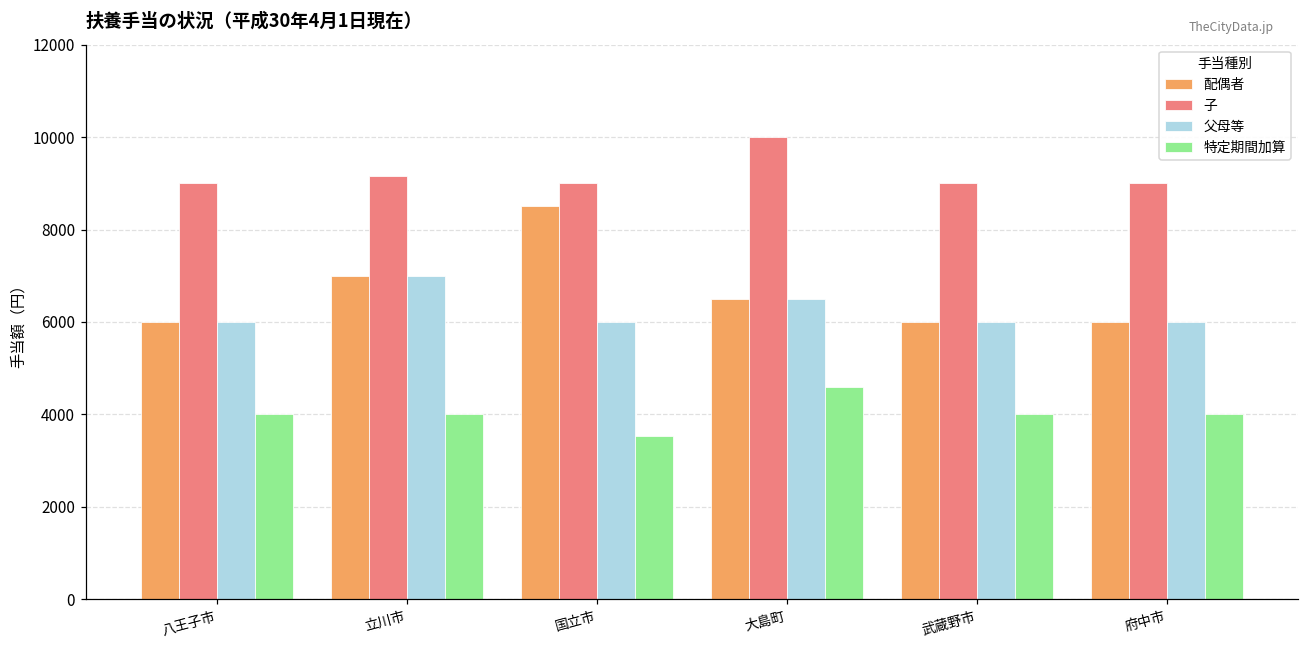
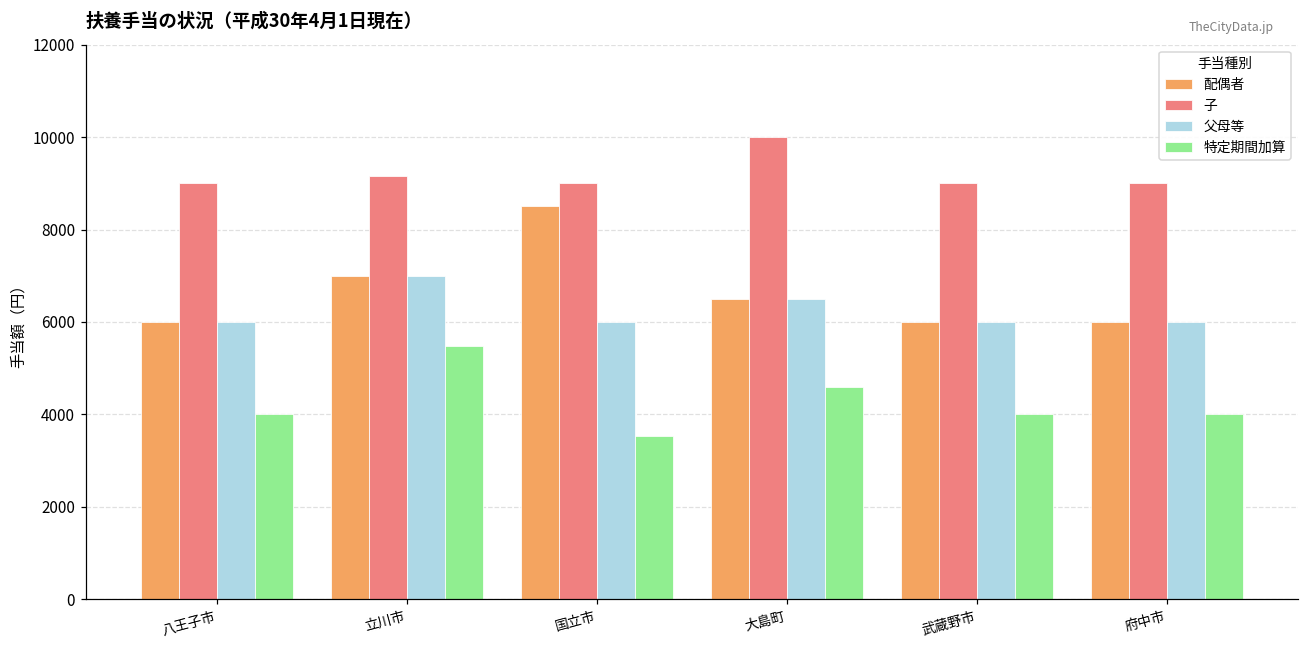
  {
    "父母等": {
      "八王子市": 6000,
      "立川市": 7000,
      "国立市": 6000,
      "大島町": 6500,
      "武蔵野市": 6000,
      "府中市": 6000
    },
    "特定期間加算": {
      "八王子市": 4000,
-     "立川市": 4000,
+     "立川市": 5500,
      "国立市": 3500,
      "大島町": 4600,
      "武蔵野市": 4000,
      "府中市": 4000
    }
  }
